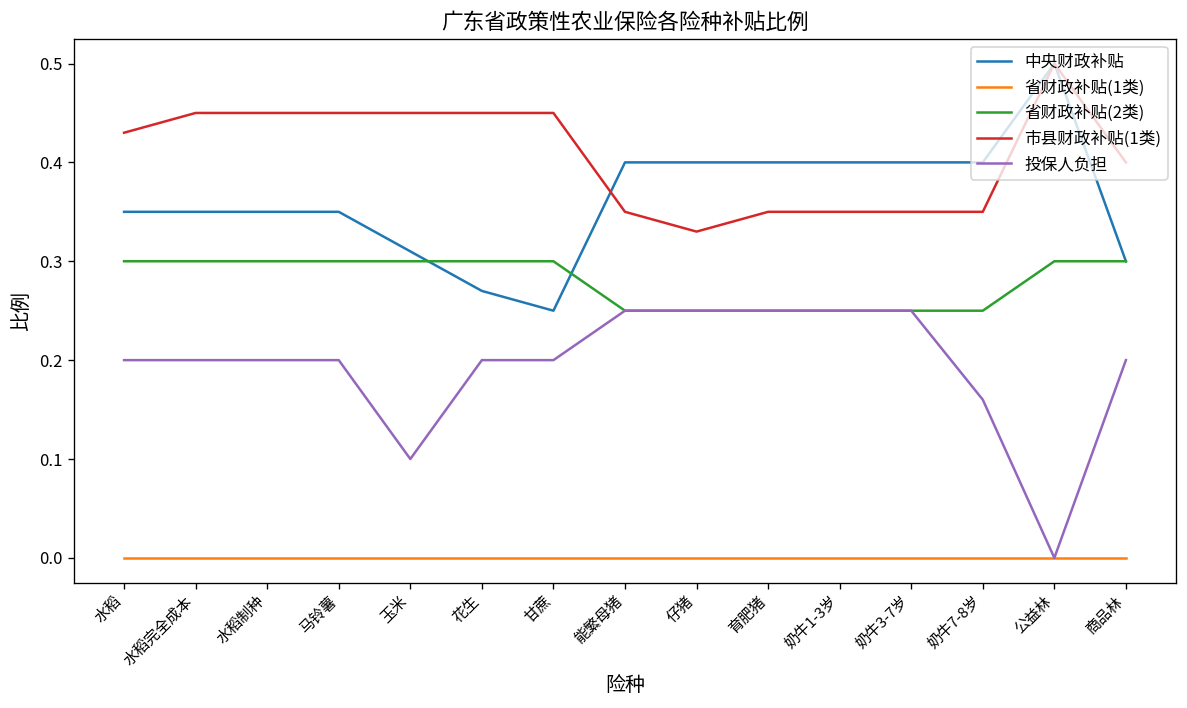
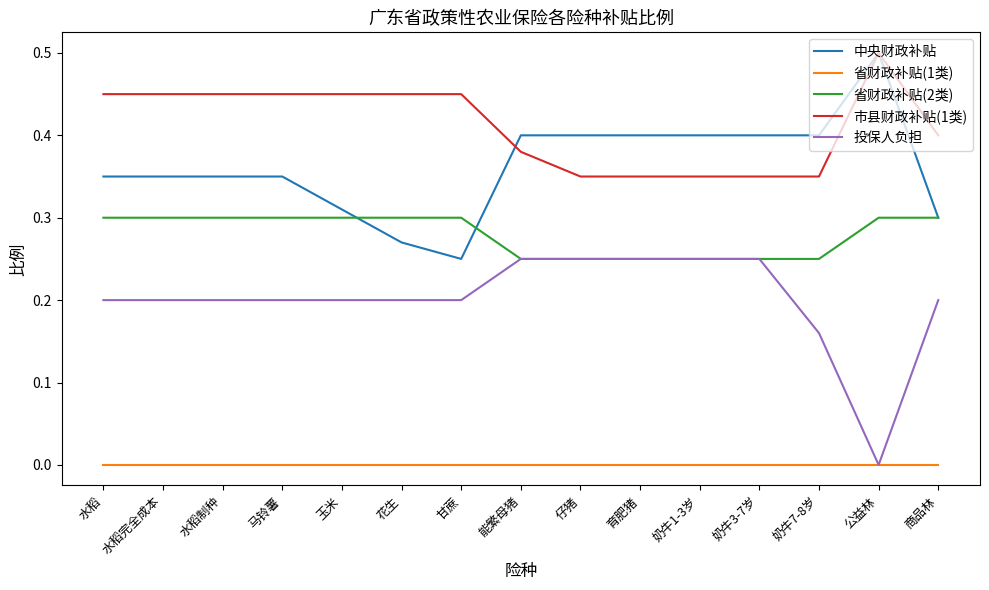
  {
    "中央财政补贴": {
      "水稻": 0.35,
      "水稻完全成本": 0.35,
      "水稻制种": 0.35,
      "马铃薯": 0.35,
      "玉米": 0.31,
      "花生": 0.27,
      "甘蔗": 0.25,
      "能繁母猪": 0.40,
      "仔猪": 0.40,
      "育肥猪": 0.40,
      "奶牛1-3岁": 0.40,
      "奶牛3-7岁": 0.40
    },
    "省财政补贴(1类)": {
      "水稻": 0.00,
      "水稻完全成本": 0.00,
      "水稻制种": 0.00,
      "马铃薯": 0.00,
      "玉米": 0.00,
      "花生": 0.00,
      "甘蔗": 0.00,
      "能繁母猪": 0.00,
      "仔猪": 0.00,
      "育肥猪": 0.00,
      "奶牛1-3岁": 0.00,
      "奶牛3-7岁": 0.00,
      "奶牛7-8岁": 0.00,
      "商品林": 0.00
    },
    "省财政补贴(2类)": {
      "水稻": 0.30,
      "水稻完全成本": 0.30,
      "水稻制种": 0.30,
      "马铃薯": 0.30,
      "玉米": 0.30,
      "花生": 0.30,
      "甘蔗": 0.30,
      "奶牛7-8岁": 0.25,
      "公益林": 0.30
    },
    "市县财政补贴(1类)": {
-     "水稻": 0.43,
+     "水稻": 0.45,
      "水稻完全成本": 0.45,
      "水稻制种": 0.45,
      "马铃薯": 0.45,
      "玉米": 0.45,
      "花生": 0.45,
      "甘蔗": 0.45,
-     "能繁母猪": 0.35,
-     "仔猪": 0.33,
+     "能繁母猪": 0.38,
+     "仔猪": 0.35,
      "育肥猪": 0.35,
      "奶牛1-3岁": 0.35,
      "奶牛3-7岁": 0.35,
      "奶牛7-8岁": 0.35
    },
    "投保人负担": {
      "水稻": 0.2,
      "水稻完全成本": 0.2,
      "水稻制种": 0.2,
      "马铃薯": 0.2,
-     "玉米": 0.1,
+     "玉米": 0.2,
      "花生": 0.2,
      "甘蔗": 0.2,
      "奶牛7-8岁": 0.16,
      "商品林": 0.2
    }
  }
